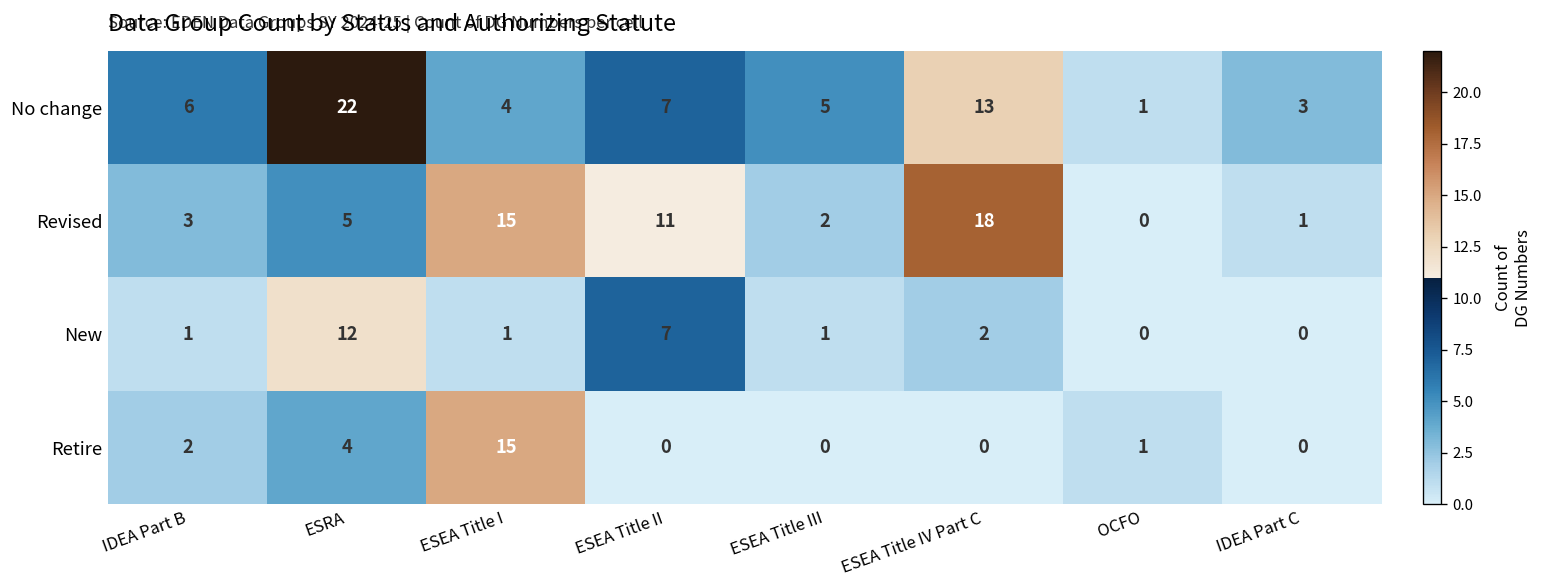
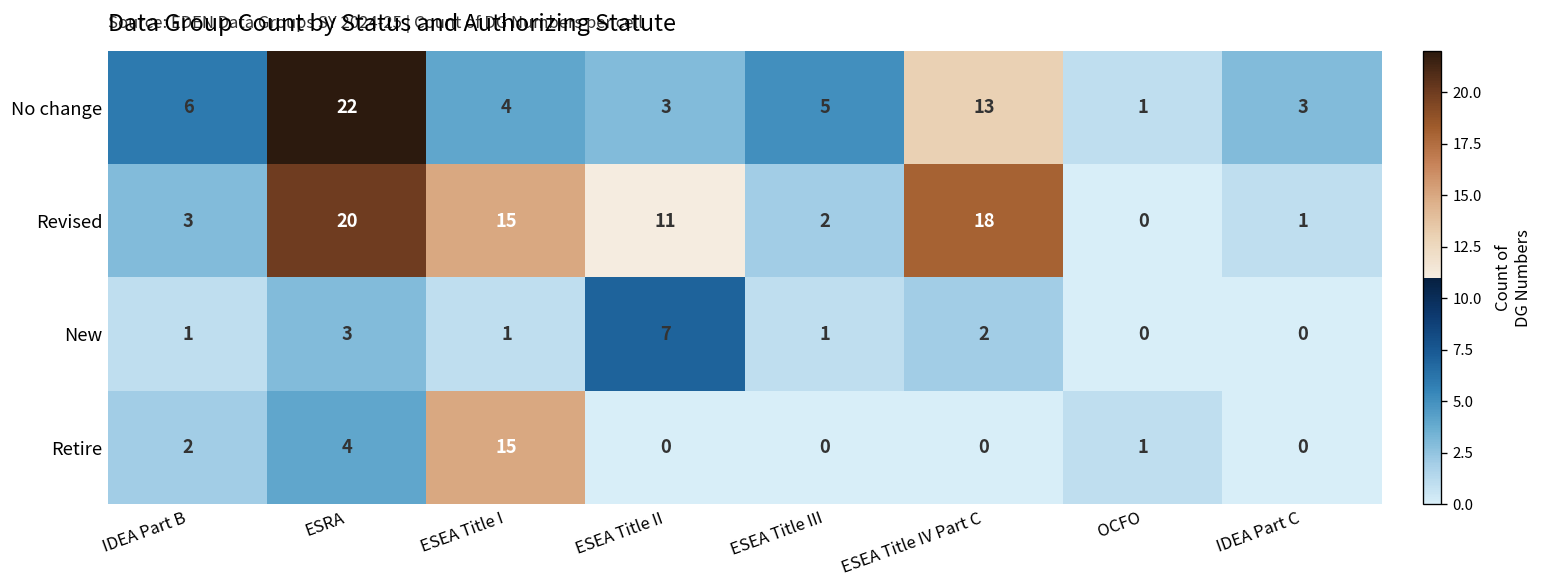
  {
    "No change": {
      "IDEA Part B": 6,
      "ESRA": 22,
      "ESEA Title I": 4,
-     "ESEA Title II": 7,
+     "ESEA Title II": 3,
      "ESEA Title III": 5,
      "ESEA Title IV Part C": 13,
      "OCFO": 1,
      "IDEA Part C": 3
    },
    "Revised": {
      "IDEA Part B": 3,
-     "ESRA": 5,
+     "ESRA": 20,
      "ESEA Title I": 15,
      "ESEA Title II": 11,
      "ESEA Title III": 2,
      "ESEA Title IV Part C": 18,
      "OCFO": 0,
      "IDEA Part C": 1
    },
    "New": {
      "IDEA Part B": 1,
-     "ESRA": 12,
+     "ESRA": 3,
      "ESEA Title I": 1,
      "ESEA Title II": 7,
      "ESEA Title III": 1,
      "ESEA Title IV Part C": 2,
      "OCFO": 0,
      "IDEA Part C": 0
    },
    "Retire": {
      "IDEA Part B": 2,
      "ESRA": 4,
      "ESEA Title I": 15,
      "ESEA Title II": 0,
      "ESEA Title III": 0,
      "ESEA Title IV Part C": 0,
      "OCFO": 1,
      "IDEA Part C": 0
    }
  }
